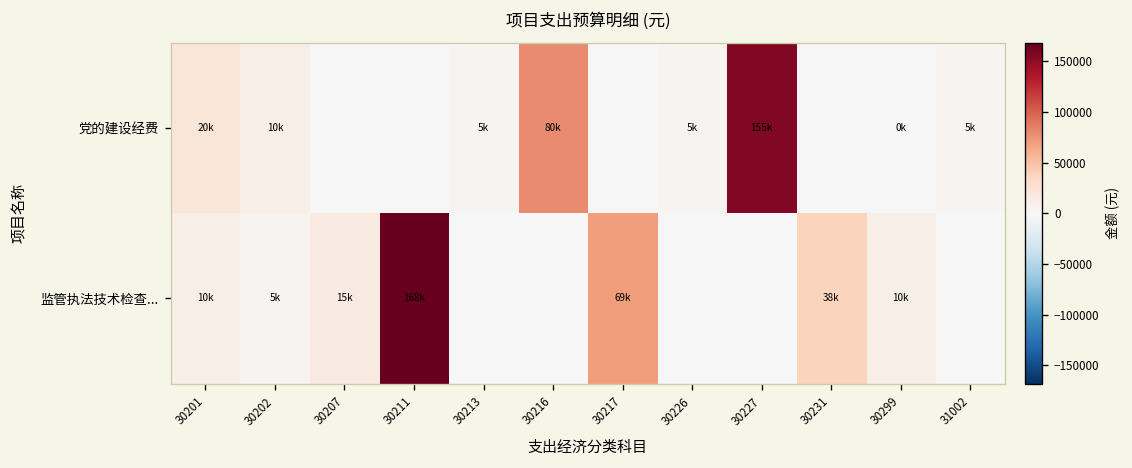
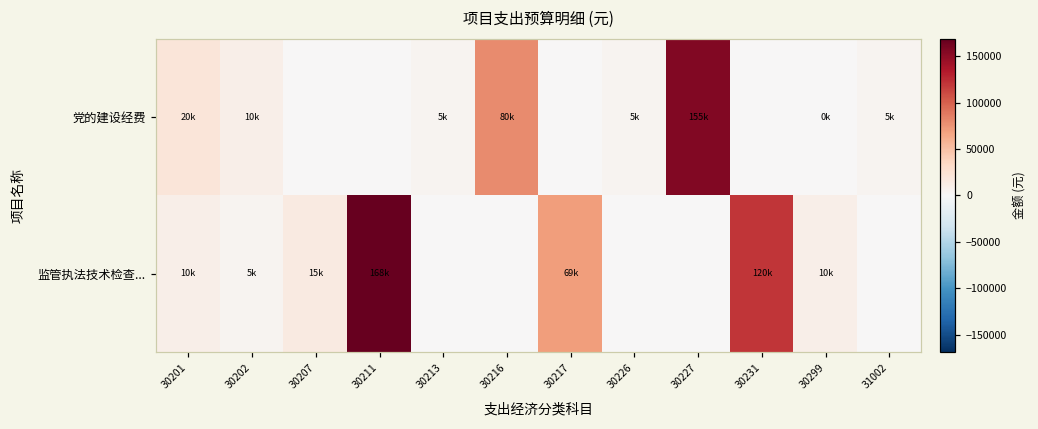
  {
    "党的建设经费": {
      "30201": "20k",
      "30202": "10k",
      "30213": "5k",
      "30216": "80k",
      "30226": "5k",
      "30227": "155k",
      "30299": "0k",
      "31002": "5k"
    },
    "监管执法技术检查...": {
      "30201": "10k",
      "30202": "5k",
      "30207": "15k",
      "30211": "168k",
      "30217": "69k",
-     "30231": "38k",
+     "30231": "120k",
      "30299": "10k"
    }
  }
